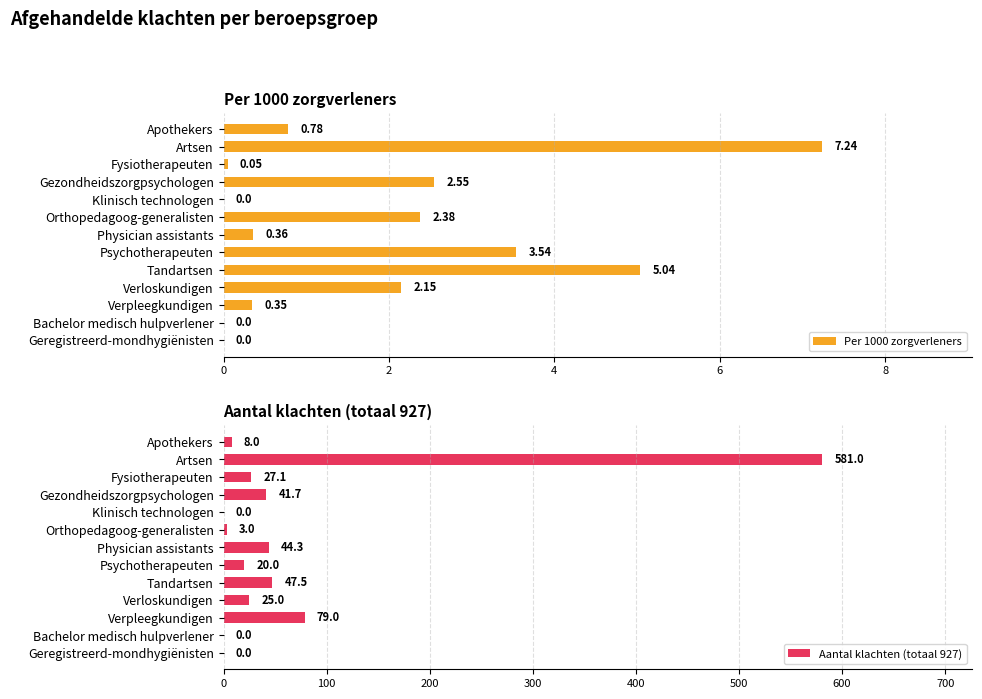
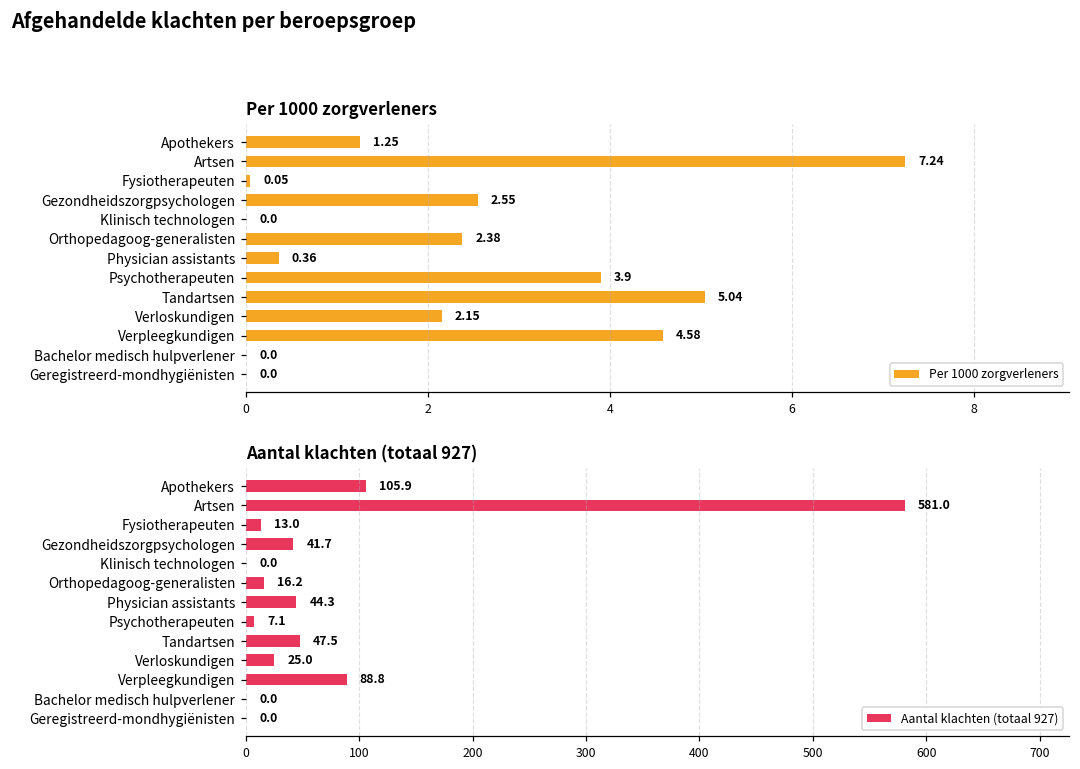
  {
    "Per 1000 zorgverleners": {
-     "Apothekers": 0.78,
+     "Apothekers": 1.25,
      "Artsen": 7.24,
      "Fysiotherapeuten": 0.05,
      "Gezondheidszorgpsychologen": 2.55,
      "Klinisch technologen": 0.0,
      "Orthopedagoog-generalisten": 2.38,
      "Physician assistants": 0.36,
-     "Psychotherapeuten": 3.54,
+     "Psychotherapeuten": 3.9,
      "Tandartsen": 5.04,
      "Verloskundigen": 2.15,
-     "Verpleegkundigen": 0.35,
+     "Verpleegkundigen": 4.58,
      "Bachelor medisch hulpverlener": 0.0,
      "Geregistreerd-mondhygiënisten": 0.0
    },
    "Aantal klachten (totaal 927)": {
-     "Apothekers": 8.0,
+     "Apothekers": 105.9,
      "Artsen": 581.0,
-     "Fysiotherapeuten": 27.1,
+     "Fysiotherapeuten": 13.0,
      "Gezondheidszorgpsychologen": 41.7,
      "Klinisch technologen": 0.0,
-     "Orthopedagoog-generalisten": 3.0,
+     "Orthopedagoog-generalisten": 16.2,
      "Physician assistants": 44.3,
-     "Psychotherapeuten": 20.0,
+     "Psychotherapeuten": 7.1,
      "Tandartsen": 47.5,
      "Verloskundigen": 25.0,
-     "Verpleegkundigen": 79.0,
+     "Verpleegkundigen": 88.8,
      "Bachelor medisch hulpverlener": 0.0,
      "Geregistreerd-mondhygiënisten": 0.0
    }
  }
